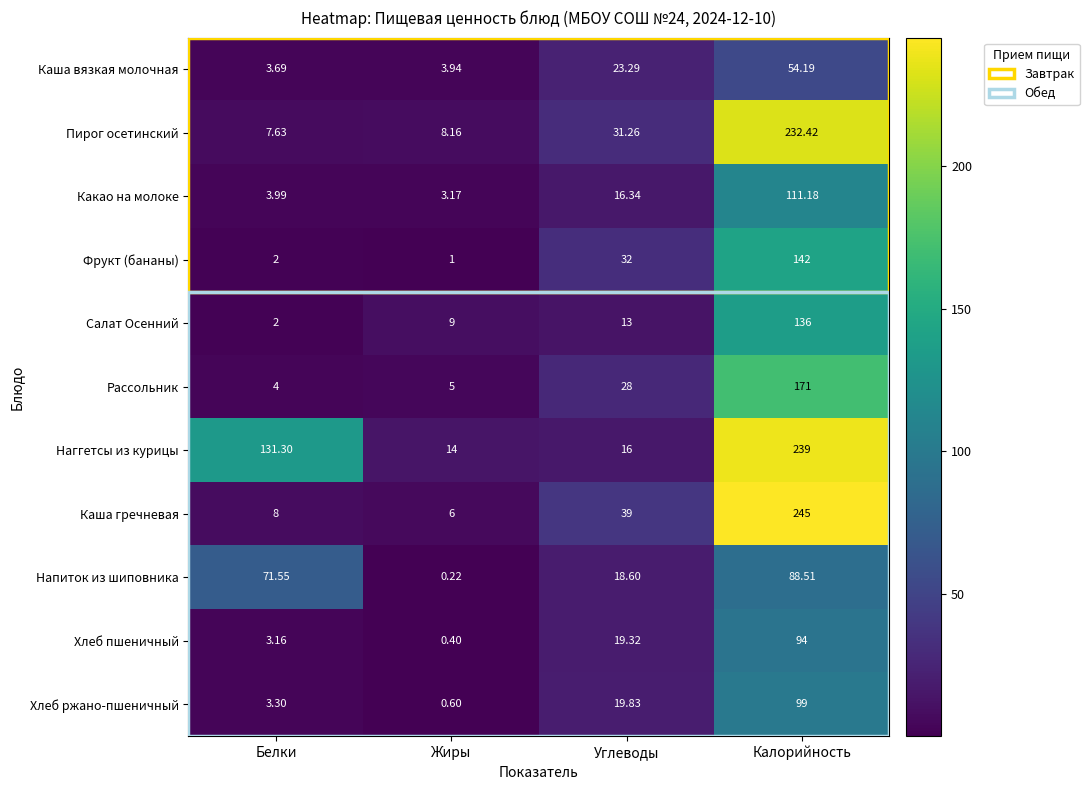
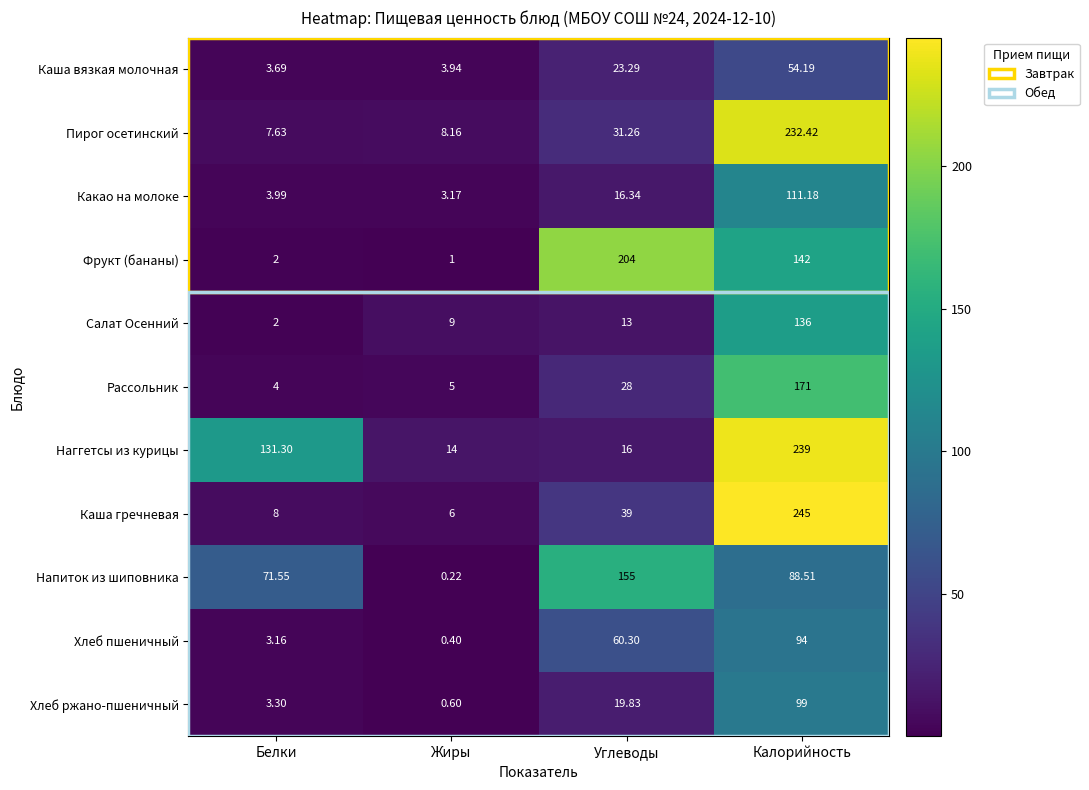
  {
    "Каша вязкая молочная": {
      "Белки": 3.69,
      "Жиры": 3.94,
      "Углеводы": 23.29,
      "Калорийность": 54.19
    },
    "Пирог осетинский": {
      "Белки": 7.63,
      "Жиры": 8.16,
      "Углеводы": 31.26,
      "Калорийность": 232.42
    },
    "Какао на молоке": {
      "Белки": 3.99,
      "Жиры": 3.17,
      "Углеводы": 16.34,
      "Калорийность": 111.18
    },
    "Фрукт (бананы)": {
      "Белки": 2,
      "Жиры": 1,
-     "Углеводы": 32,
+     "Углеводы": 204,
      "Калорийность": 142
    },
    "Салат Осенний": {
      "Белки": 2,
      "Жиры": 9,
      "Углеводы": 13,
      "Калорийность": 136
    },
    "Рассольник": {
      "Белки": 4,
      "Жиры": 5,
      "Углеводы": 28,
      "Калорийность": 171
    },
    "Наггетсы из курицы": {
      "Белки": 131.30,
      "Жиры": 14,
      "Углеводы": 16,
      "Калорийность": 239
    },
    "Каша гречневая": {
      "Белки": 8,
      "Жиры": 6,
      "Углеводы": 39,
      "Калорийность": 245
    },
    "Напиток из шиповника": {
      "Белки": 71.55,
      "Жиры": 0.22,
-     "Углеводы": 18.60,
+     "Углеводы": 155,
      "Калорийность": 88.51
    },
    "Хлеб пшеничный": {
      "Белки": 3.16,
      "Жиры": 0.40,
-     "Углеводы": 19.32,
+     "Углеводы": 60.30,
      "Калорийность": 94
    },
    "Хлеб ржано-пшеничный": {
      "Белки": 3.30,
      "Жиры": 0.60,
      "Углеводы": 19.83,
      "Калорийность": 99
    }
  }
